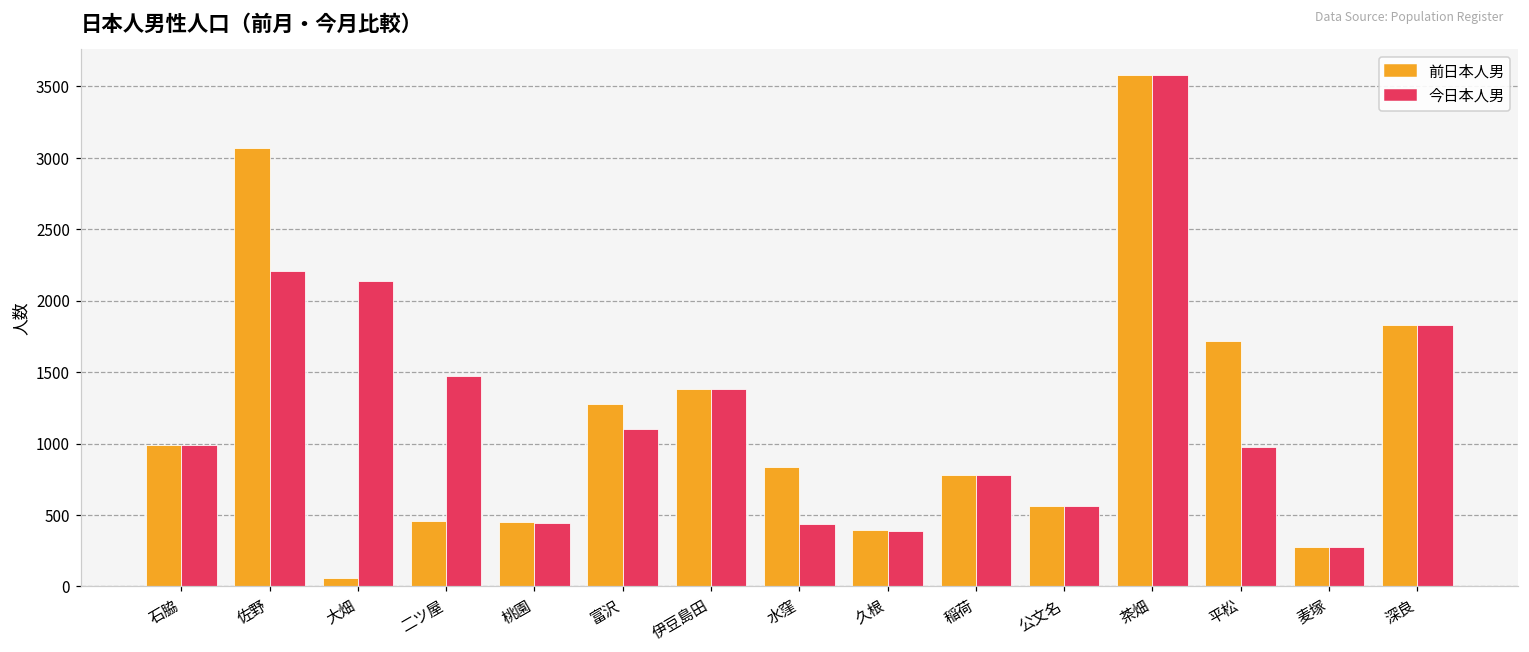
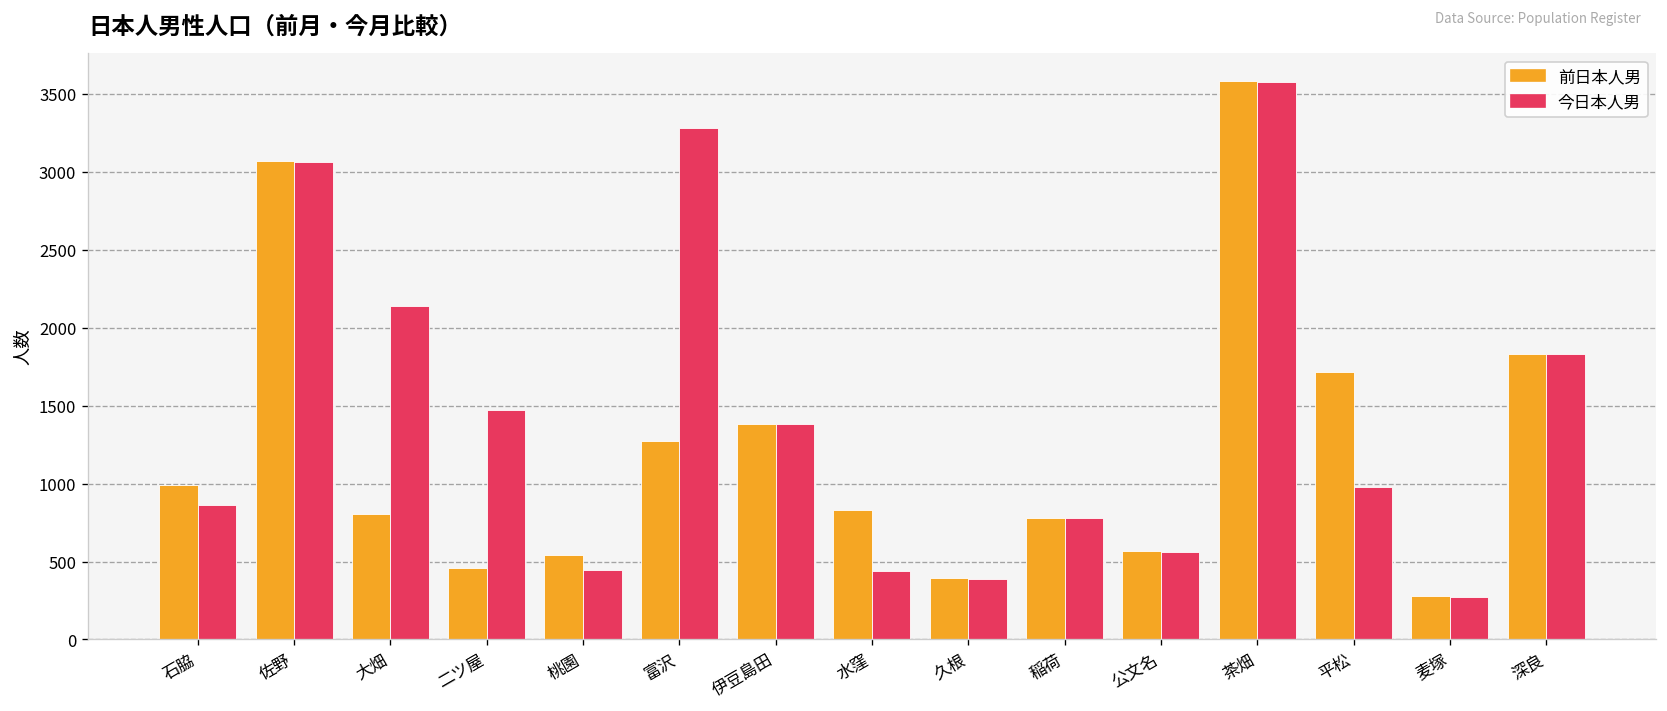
  {
    "前日本人男": {
      "石脇": 990,
      "佐野": 3070,
-     "大畑": 60,
+     "大畑": 800,
      "二ツ屋": 460,
-     "桃園": 450,
+     "桃園": 550,
      "富沢": 1270,
      "伊豆島田": 1380,
      "水窪": 830,
      "久根": 390,
      "稲荷": 780,
      "公文名": 570,
      "茶畑": 3580,
      "平松": 1720,
      "麦塚": 280,
      "深良": 1830
    },
    "今日本人男": {
-     "石脇": 990,
-     "佐野": 2210,
+     "石脇": 860,
+     "佐野": 3060,
      "大畑": 2140,
      "二ツ屋": 1470,
      "桃園": 450,
-     "富沢": 1100,
+     "富沢": 3280,
      "伊豆島田": 1380,
      "水窪": 440,
      "久根": 390,
      "稲荷": 780,
      "公文名": 560,
      "茶畑": 3580,
      "平松": 980,
      "麦塚": 280,
      "深良": 1830
    }
  }
